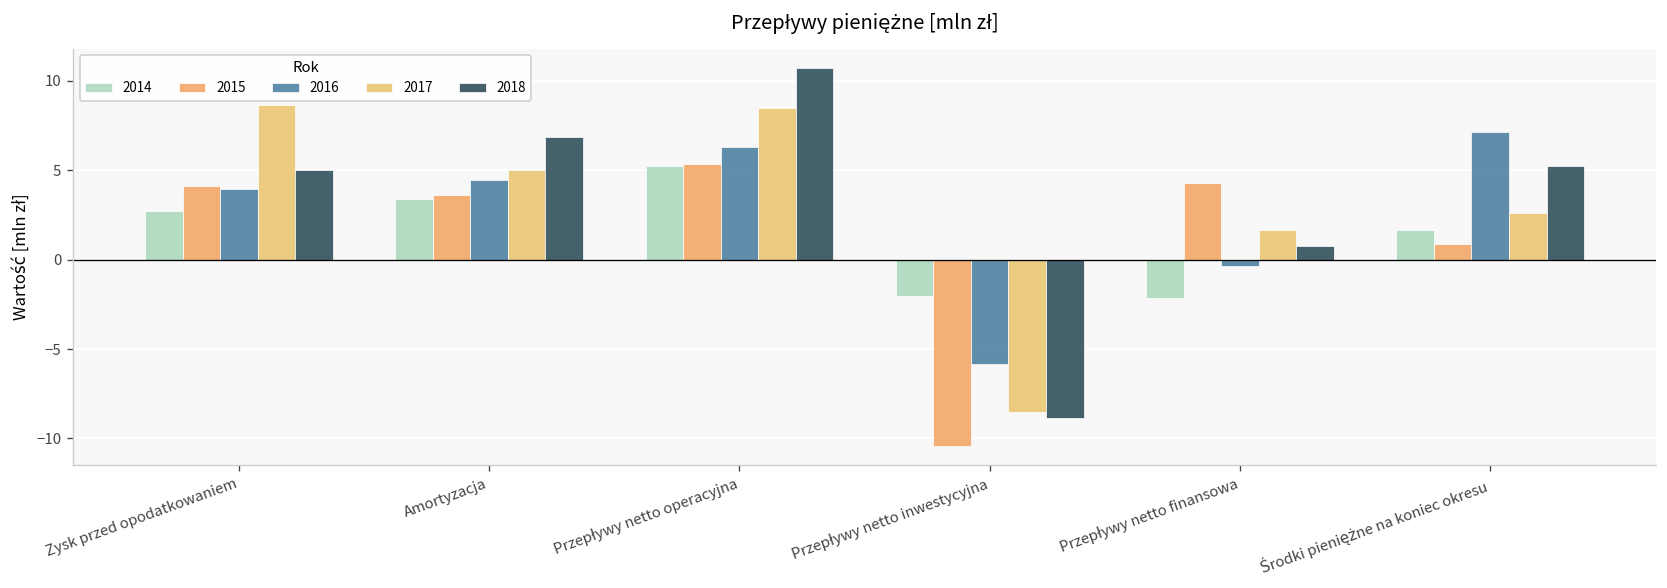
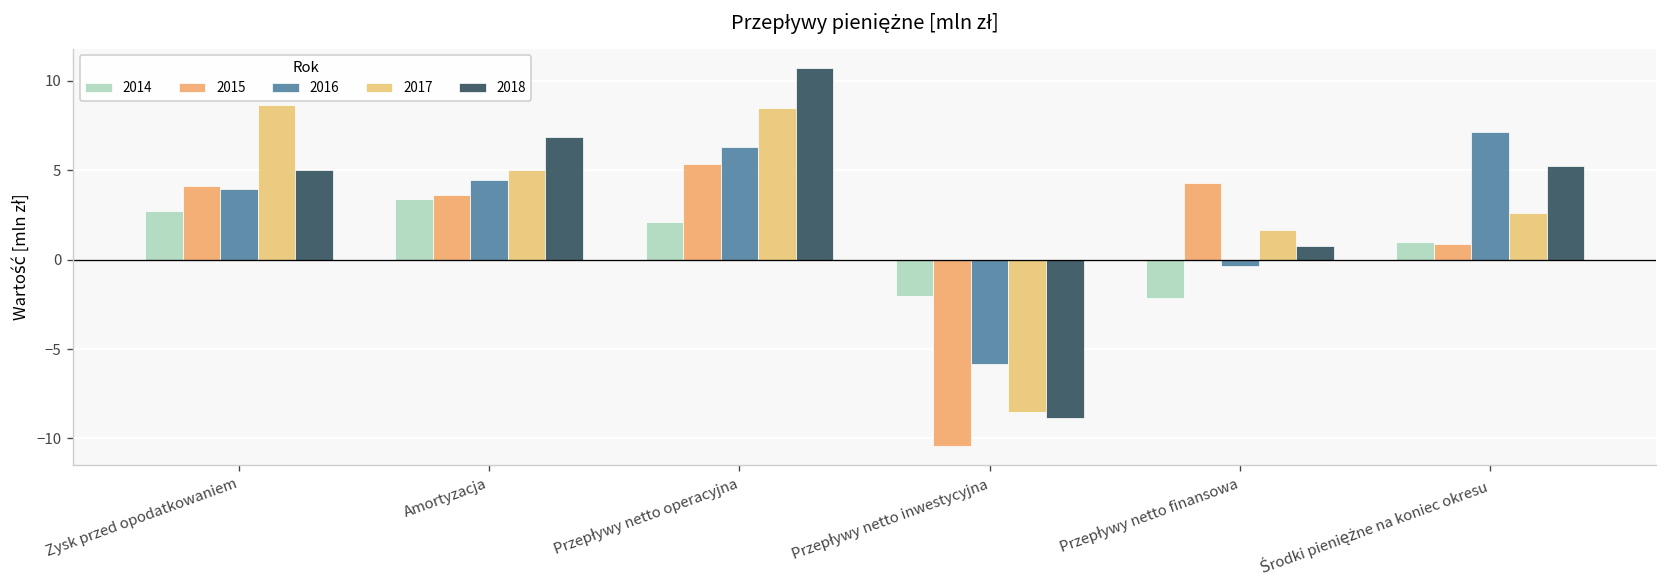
  {
    "2014": {
      "Zysk przed opodatkowaniem": 2.7,
      "Amortyzacja": 3.4,
-     "Przepływy netto operacyjna": 5.3,
+     "Przepływy netto operacyjna": 2.1,
      "Przepływy netto inwestycyjna": -2.0,
      "Przepływy netto finansowa": -2.2,
-     "Środki pieniężne na koniec okresu": 1.7
+     "Środki pieniężne na koniec okresu": 1.0
    },
    "2016": {
      "Zysk przed opodatkowaniem": 4.0,
      "Amortyzacja": 4.5,
      "Przepływy netto operacyjna": 6.3,
      "Przepływy netto inwestycyjna": -5.9,
      "Przepływy netto finansowa": -0.3,
      "Środki pieniężne na koniec okresu": 7.1
    },
    "2018": {
      "Zysk przed opodatkowaniem": 5.0,
      "Amortyzacja": 6.8,
      "Przepływy netto operacyjna": 10.7,
      "Przepływy netto inwestycyjna": -8.9,
      "Przepływy netto finansowa": 0.8,
      "Środki pieniężne na koniec okresu": 5.3
    }
  }
